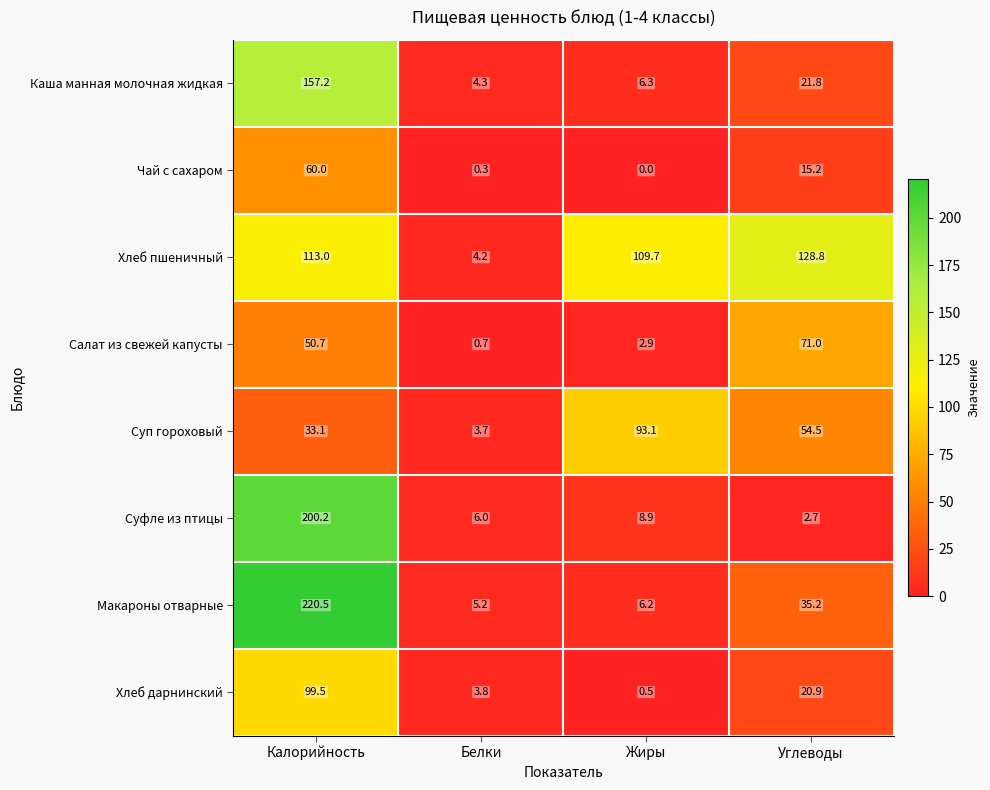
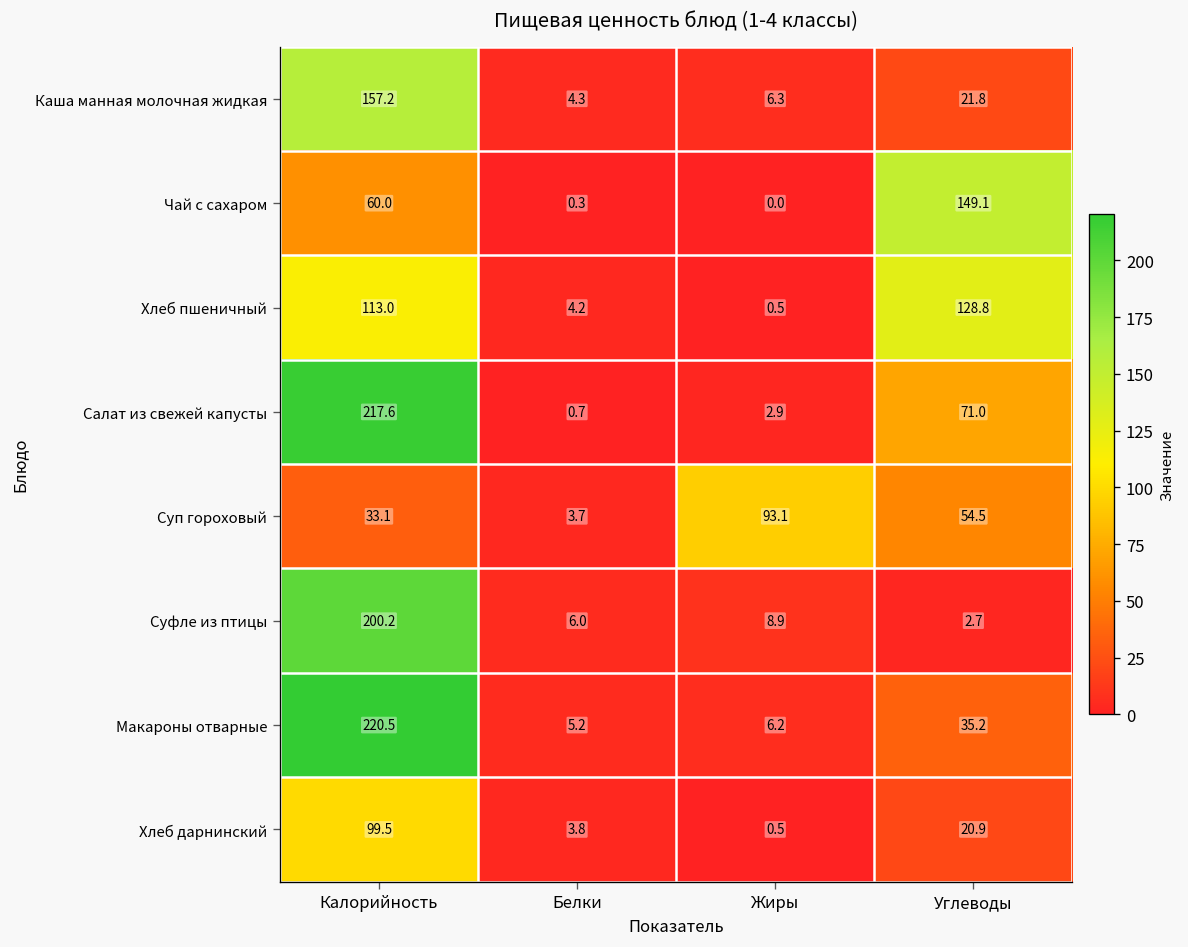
  {
    "Чай с сахаром": {
-     "Углеводы": 15.2
+     "Углеводы": 149.1
    },
    "Хлеб пшеничный": {
-     "Жиры": 109.7
+     "Жиры": 0.5
    },
    "Салат из свежей капусты": {
-     "Калорийность": 50.7
+     "Калорийность": 217.6
    }
  }
